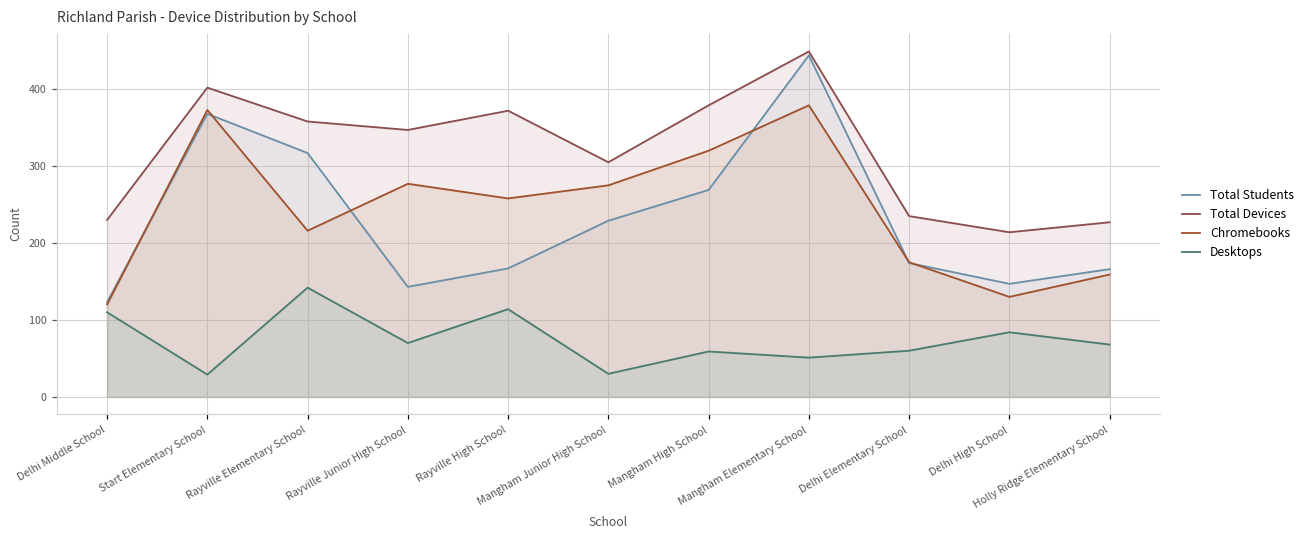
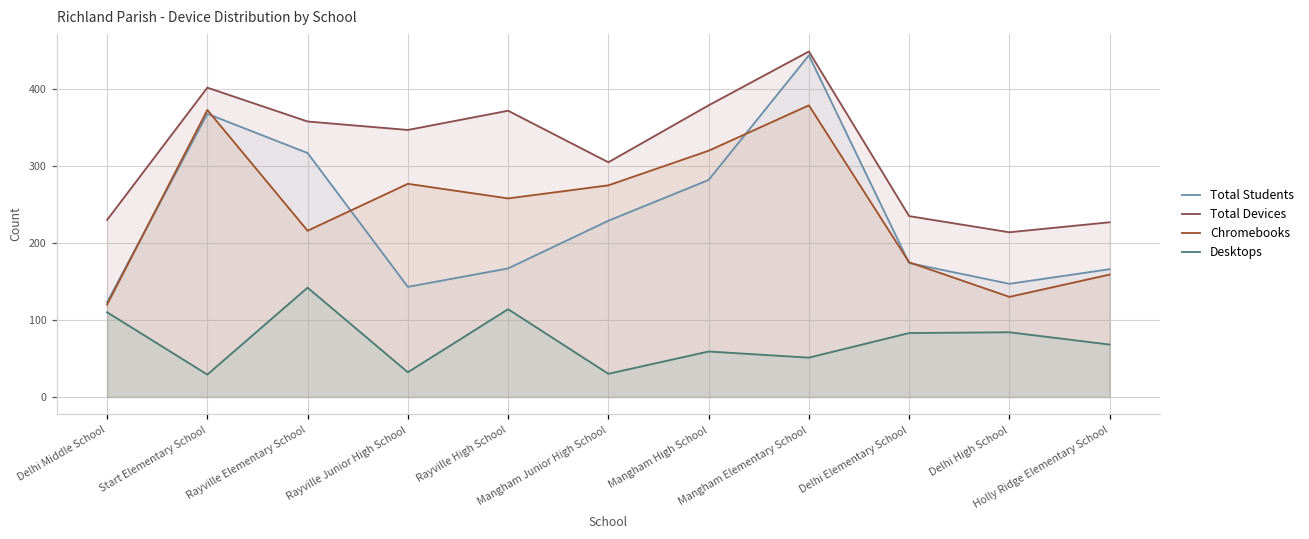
  {
    "Total Students": {
      "Start Elementary School": 370,
      "Rayville Elementary School": 320,
      "Rayville Junior High School": 140,
      "Rayville High School": 170,
      "Mangham Junior High School": 230,
-     "Mangham High School": 270,
+     "Mangham High School": 280,
      "Mangham Elementary School": 440,
      "Delhi High School": 150,
      "Holly Ridge Elementary School": 170
    },
    "Desktops": {
      "Delhi Middle School": 110,
      "Start Elementary School": 30,
      "Rayville Elementary School": 140,
-     "Rayville Junior High School": 70,
+     "Rayville Junior High School": 30,
      "Rayville High School": 110,
      "Mangham Junior High School": 30,
      "Mangham High School": 60,
      "Mangham Elementary School": 50,
-     "Delhi Elementary School": 60,
+     "Delhi Elementary School": 80,
      "Delhi High School": 80,
      "Holly Ridge Elementary School": 70
    }
  }
